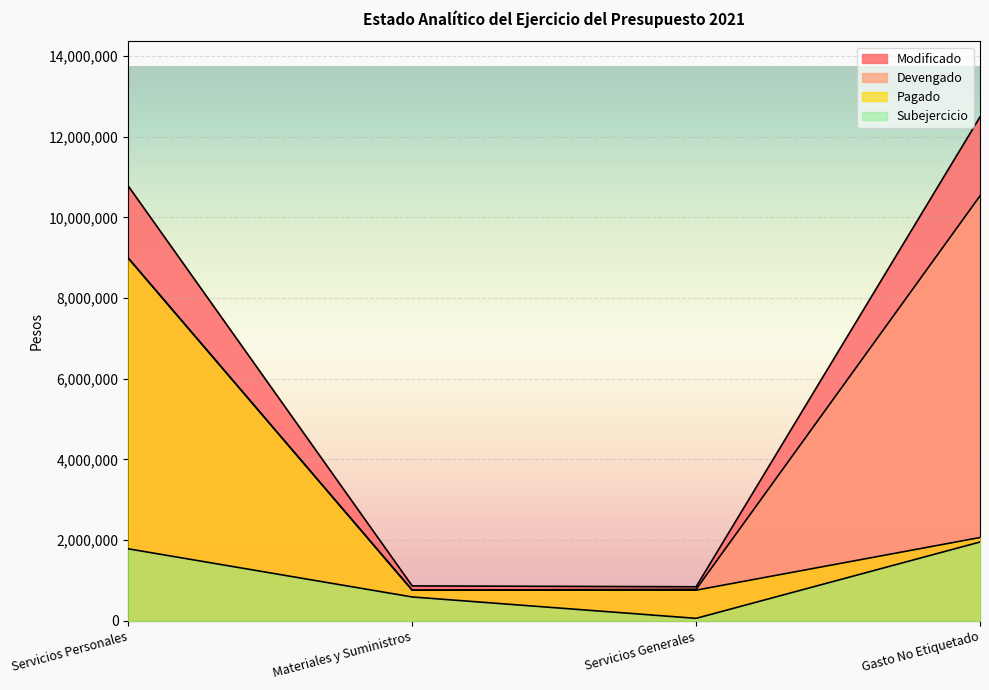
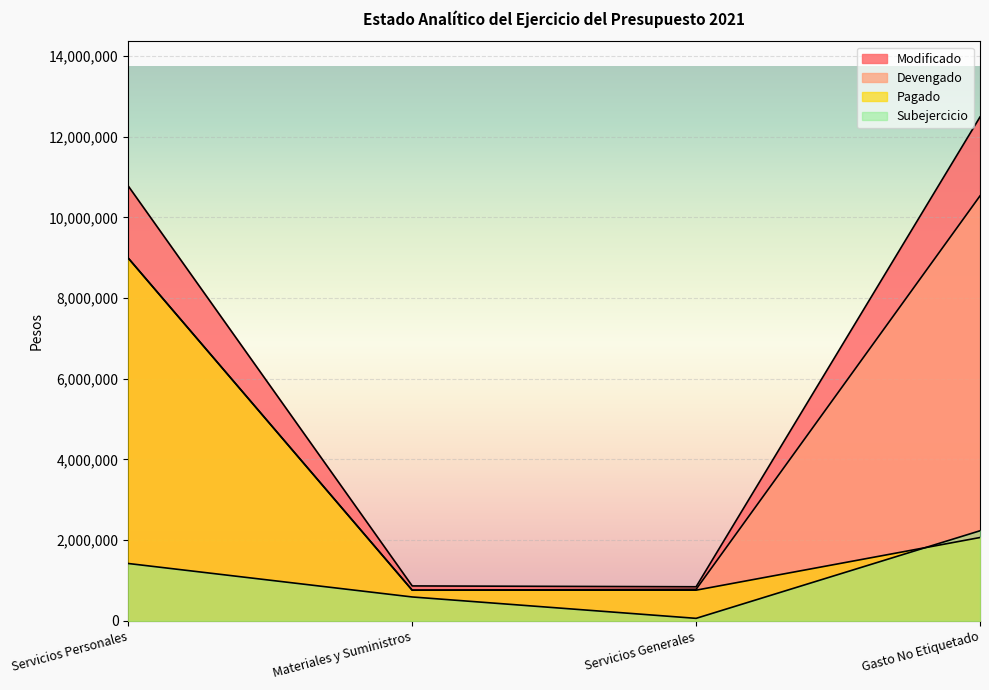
  {
    "Pagado": {
      "Gasto No Etiquetado": "2,100,000"
    },
    "Subejercicio": {
-     "Servicios Personales": "1,800,000",
+     "Servicios Personales": "1,400,000",
      "Materiales y Suministros": "600,000",
      "Servicios Generales": "100,000",
-     "Gasto No Etiquetado": "2,000,000"
+     "Gasto No Etiquetado": "2,200,000"
    }
  }
